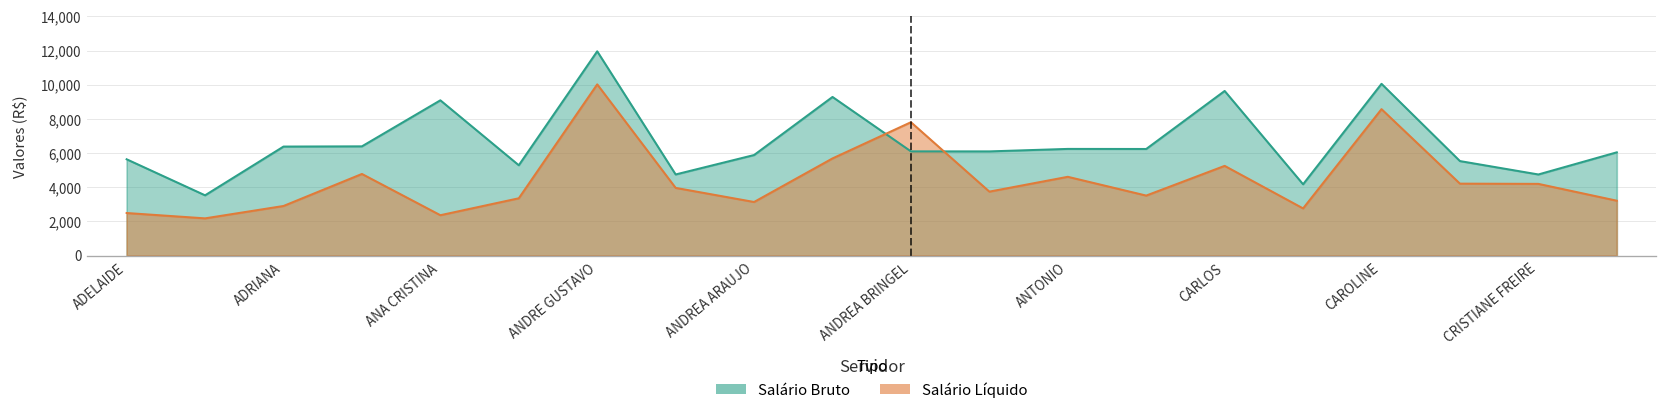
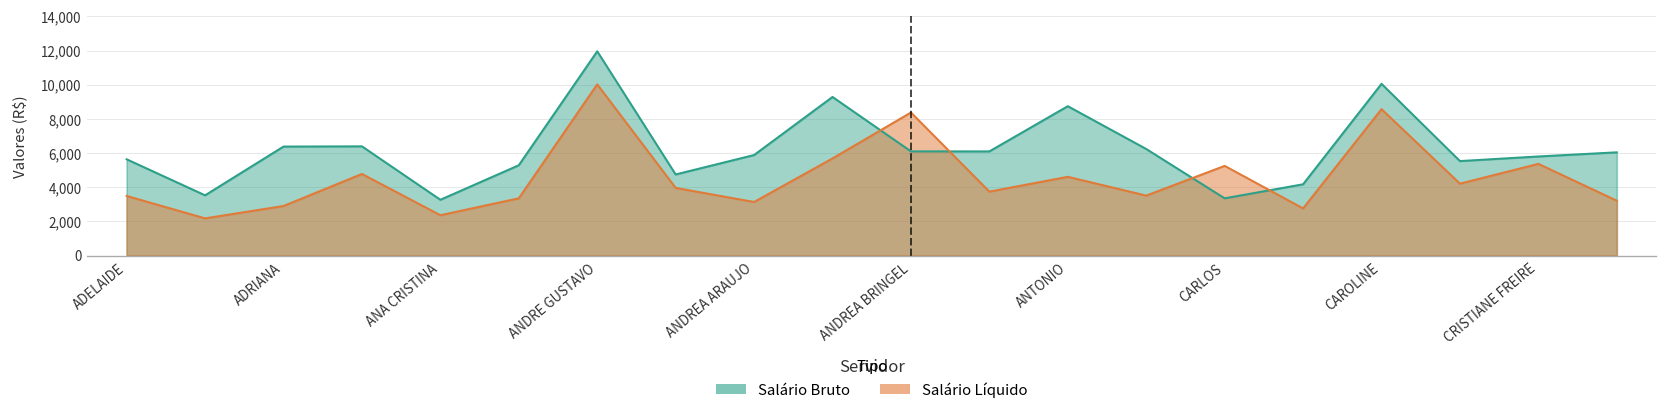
  {
    "Salário Bruto": {
      "ADELAIDE": "5,600",
      "ADRIANA": "6,400",
-     "ANA CRISTINA": "9,100",
+     "ANA CRISTINA": "3,300",
      "ANDRE GUSTAVO": "12,000",
      "ANDREA ARAUJO": "5,900",
      "ANDREA BRINGEL": "6,100",
-     "ANTONIO": "6,200",
-     "CARLOS": "9,600",
+     "ANTONIO": "8,700",
+     "CARLOS": "3,300",
      "CAROLINE": "10,100",
-     "CRISTIANE FREIRE": "4,700"
+     "CRISTIANE FREIRE": "5,800"
    },
    "Salário Líquido": {
-     "ADELAIDE": "2,500",
+     "ADELAIDE": "3,500",
      "ADRIANA": "2,900",
      "ANA CRISTINA": "2,400",
      "ANDRE GUSTAVO": "10,000",
      "ANDREA ARAUJO": "3,100",
-     "ANDREA BRINGEL": "7,800",
+     "ANDREA BRINGEL": "8,400",
      "ANTONIO": "4,600",
      "CARLOS": "5,200",
      "CAROLINE": "8,600",
-     "CRISTIANE FREIRE": "4,200"
+     "CRISTIANE FREIRE": "5,400"
    }
  }
